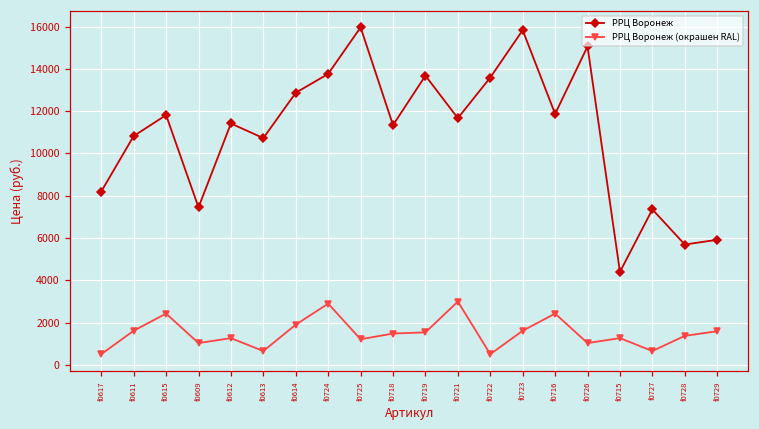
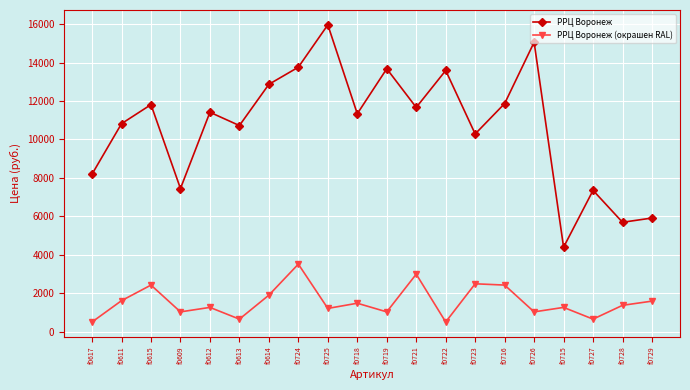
  {
    "РРЦ Воронеж": {
      "f0617": 8200,
      "f0611": 10800,
      "f0615": 11800,
      "f0609": 7500,
      "f0612": 11400,
      "f0613": 10700,
      "f0614": 12900,
      "f0724": 13800,
      "f0725": 16000,
      "f0718": 11300,
      "f0719": 13700,
      "f0721": 11700,
      "f0722": 13600,
-     "f0723": 15800,
+     "f0723": 10300,
      "f0716": 11900,
      "f0715": 4400,
      "f0727": 7400,
      "f0728": 5700,
      "f0729": 5900
    },
    "РРЦ Воронеж (окрашен RAL)": {
      "f0617": 500,
      "f0611": 1600,
      "f0615": 2400,
      "f0609": 1000,
      "f0612": 1300,
      "f0613": 700,
      "f0614": 1900,
-     "f0724": 2900,
+     "f0724": 3500,
      "f0725": 1200,
      "f0718": 1500,
-     "f0719": 1500,
+     "f0719": 1000,
      "f0721": 3000,
      "f0722": 500,
-     "f0723": 1600,
+     "f0723": 2500,
      "f0716": 2400,
      "f0726": 1000,
      "f0715": 1300,
      "f0727": 700,
      "f0728": 1400,
      "f0729": 1600
    }
  }
